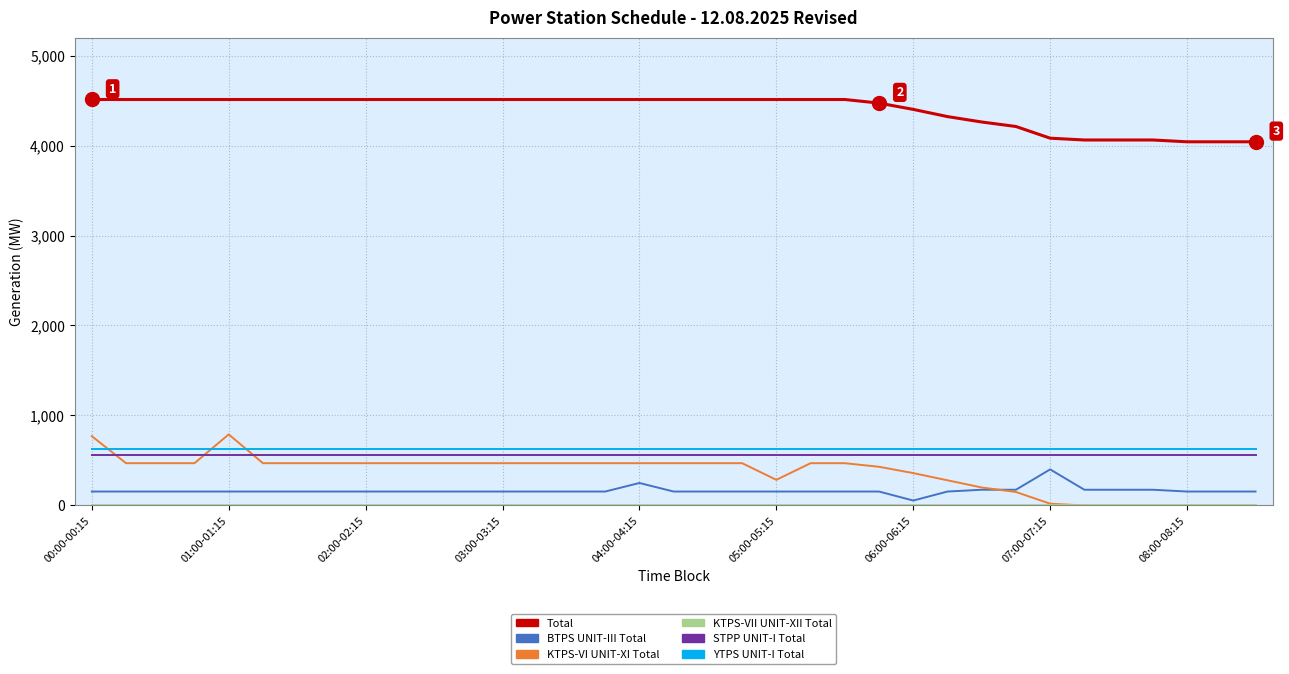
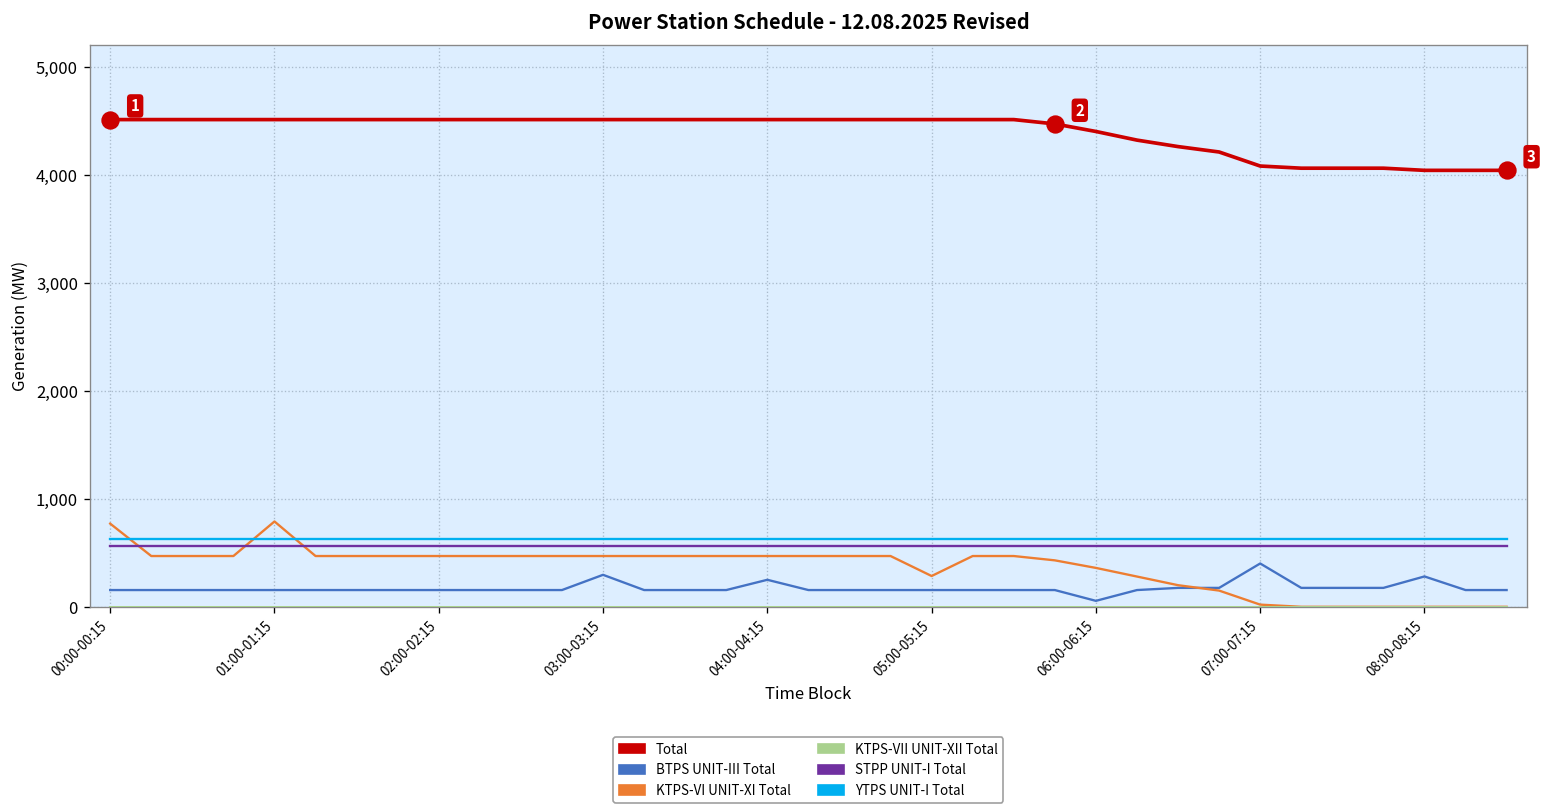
  {
    "BTPS UNIT-III Total": {
      "00:00-00:15": 200,
      "01:00-01:15": 200,
      "02:00-02:15": 200,
-     "03:00-03:15": 200,
+     "03:00-03:15": 300,
      "04:00-04:15": 300,
      "05:00-05:15": 200,
      "06:00-06:15": 100,
      "07:00-07:15": 400,
-     "08:00-08:15": 200
+     "08:00-08:15": 300
    },
    "KTPS-VI UNIT-XI Total": {
      "00:00-00:15": 800,
      "01:00-01:15": 800,
      "02:00-02:15": 500,
      "03:00-03:15": 500,
      "04:00-04:15": 500,
      "05:00-05:15": 300,
      "06:00-06:15": 400
    },
    "KTPS-VII UNIT-XII Total": {
      "00:00-00:15": 0,
      "01:00-01:15": 0,
      "02:00-02:15": 0,
      "03:00-03:15": 0,
      "04:00-04:15": 0,
      "05:00-05:15": 0,
      "06:00-06:15": 0
    },
    "STPP UNIT-I Total": {
      "00:00-00:15": 600,
      "01:00-01:15": 600,
      "02:00-02:15": 600,
      "03:00-03:15": 600,
      "04:00-04:15": 600,
      "05:00-05:15": 600,
      "06:00-06:15": 600,
      "07:00-07:15": 600,
      "08:00-08:15": 600
    },
    "YTPS UNIT-I Total": {
      "00:00-00:15": 600,
      "01:00-01:15": 600,
      "02:00-02:15": 600,
      "03:00-03:15": 600,
      "04:00-04:15": 600,
      "05:00-05:15": 600,
      "06:00-06:15": 600,
      "07:00-07:15": 600,
      "08:00-08:15": 600
    }
  }
